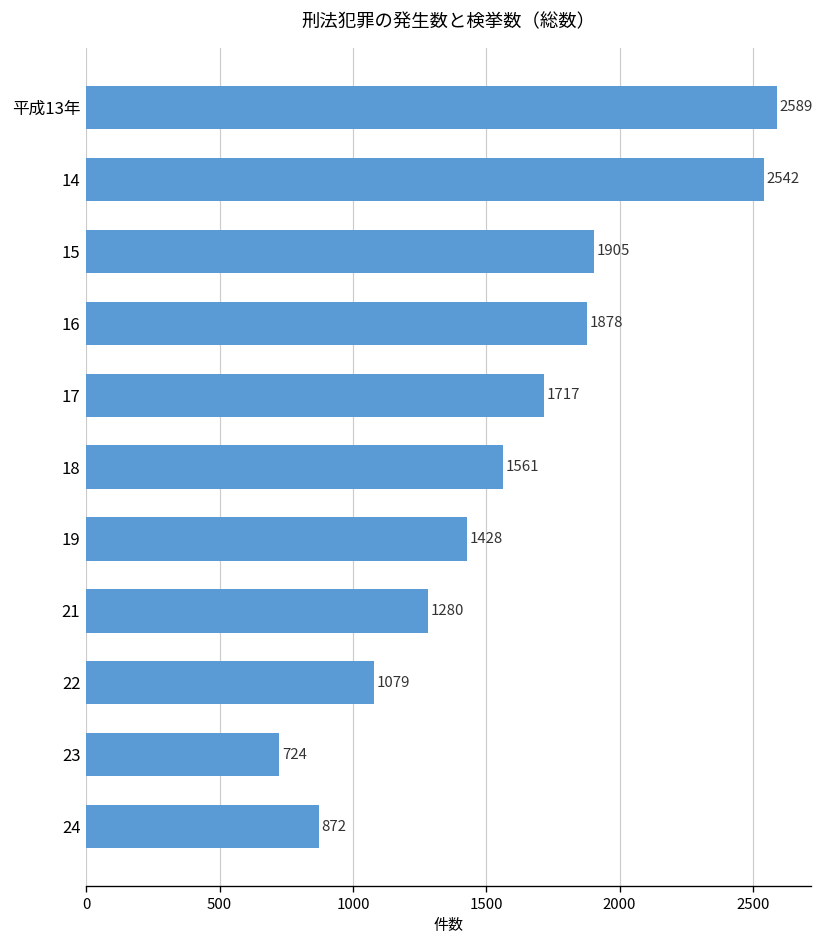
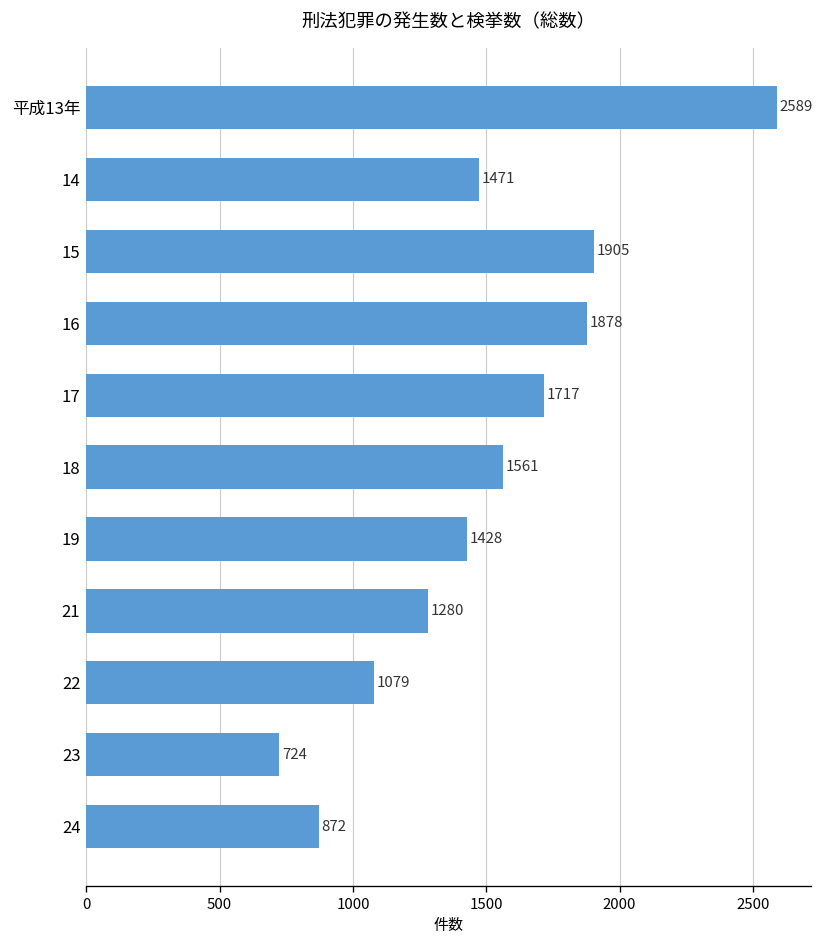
  {
    "平成13年": 2589,
-   "14": 2542,
+   "14": 1471,
    "15": 1905,
    "16": 1878,
    "17": 1717,
    "18": 1561,
    "19": 1428,
    "21": 1280,
    "22": 1079,
    "23": 724,
    "24": 872
  }
